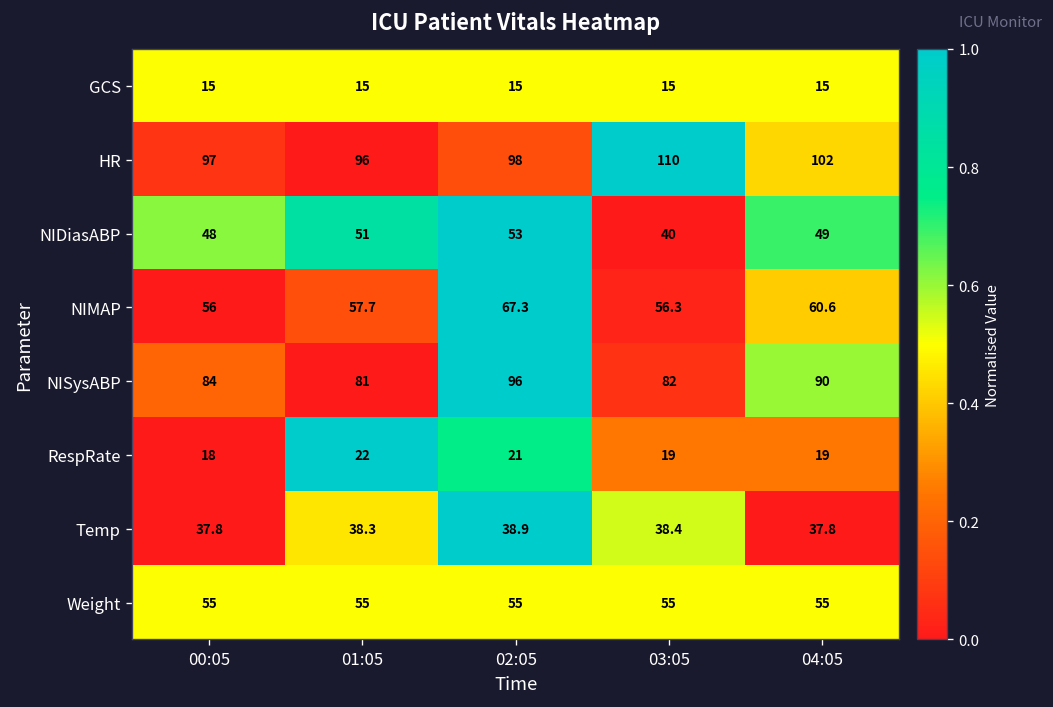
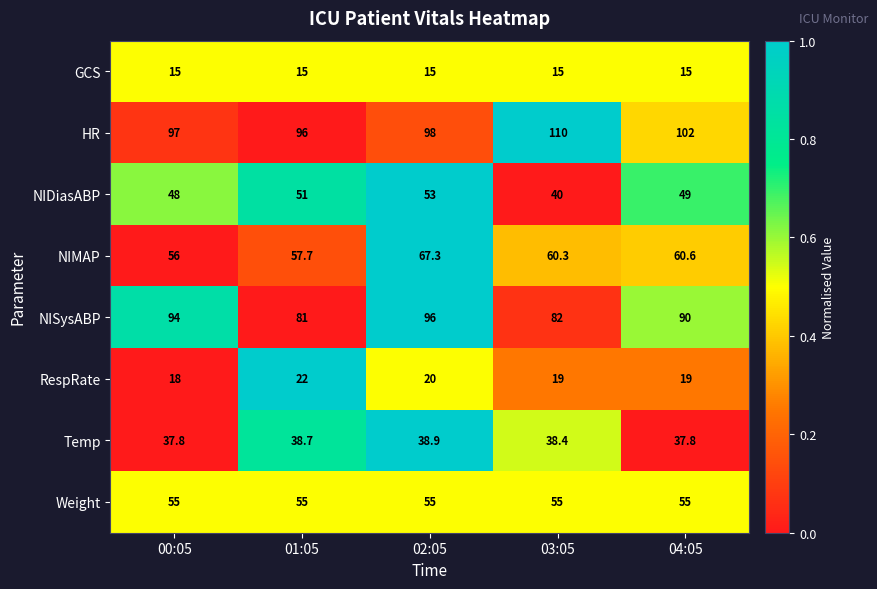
  {
    "GCS": {
      "00:05": 15,
      "01:05": 15,
      "02:05": 15,
      "03:05": 15,
      "04:05": 15
    },
    "HR": {
      "00:05": 97,
      "01:05": 96,
      "02:05": 98,
      "03:05": 110,
      "04:05": 102
    },
    "NIDiasABP": {
      "00:05": 48,
      "01:05": 51,
      "02:05": 53,
      "03:05": 40,
      "04:05": 49
    },
    "NIMAP": {
      "00:05": 56,
      "01:05": 57.7,
      "02:05": 67.3,
-     "03:05": 56.3,
+     "03:05": 60.3,
      "04:05": 60.6
    },
    "NISysABP": {
-     "00:05": 84,
+     "00:05": 94,
      "01:05": 81,
      "02:05": 96,
      "03:05": 82,
      "04:05": 90
    },
    "RespRate": {
      "00:05": 18,
      "01:05": 22,
-     "02:05": 21,
+     "02:05": 20,
      "03:05": 19,
      "04:05": 19
    },
    "Temp": {
      "00:05": 37.8,
-     "01:05": 38.3,
+     "01:05": 38.7,
      "02:05": 38.9,
      "03:05": 38.4,
      "04:05": 37.8
    },
    "Weight": {
      "00:05": 55,
      "01:05": 55,
      "02:05": 55,
      "03:05": 55,
      "04:05": 55
    }
  }
